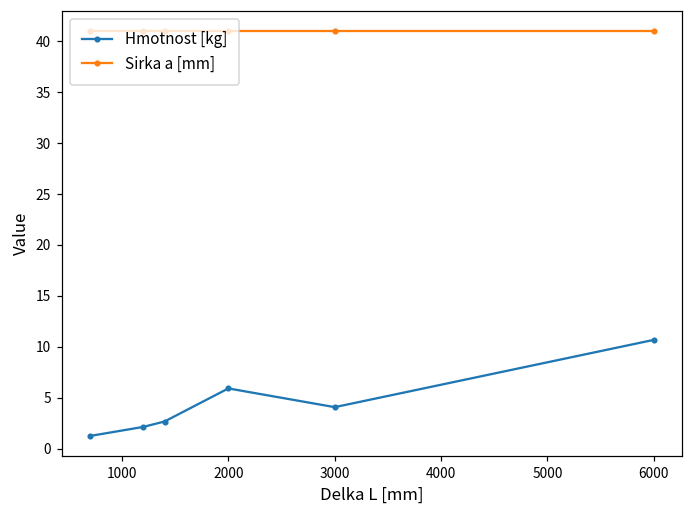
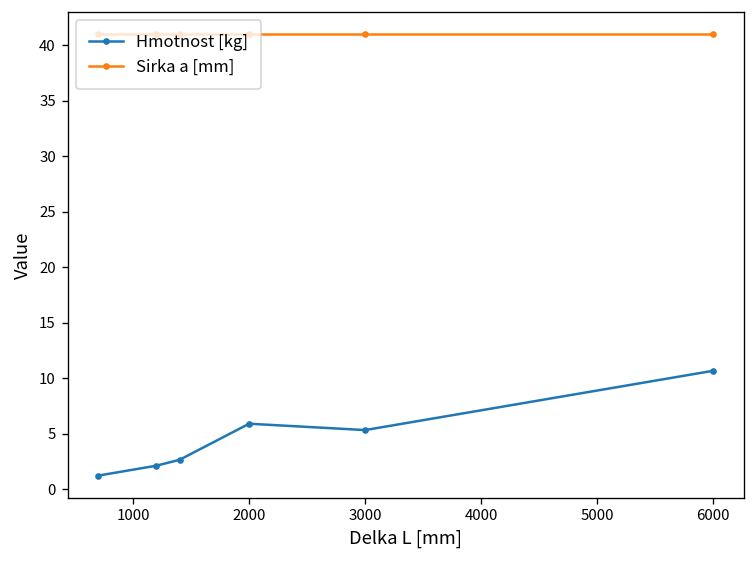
  {
    "Hmotnost [kg]": {
      "2000": 6,
-     "3000": 4,
+     "3000": 5,
      "6000": 11
    },
    "Sirka a [mm]": {
      "3000": 41,
      "6000": 41
    }
  }
